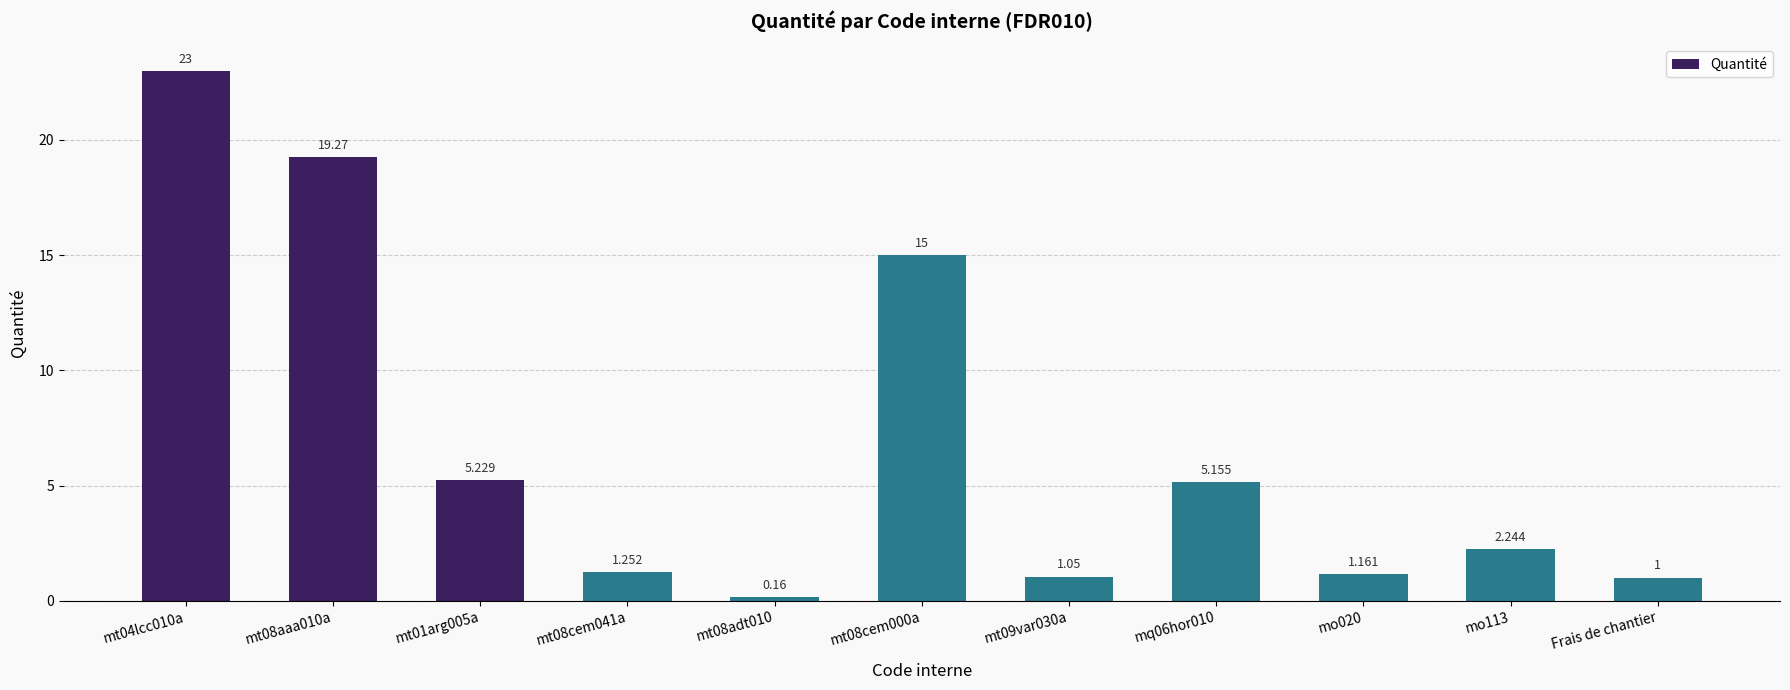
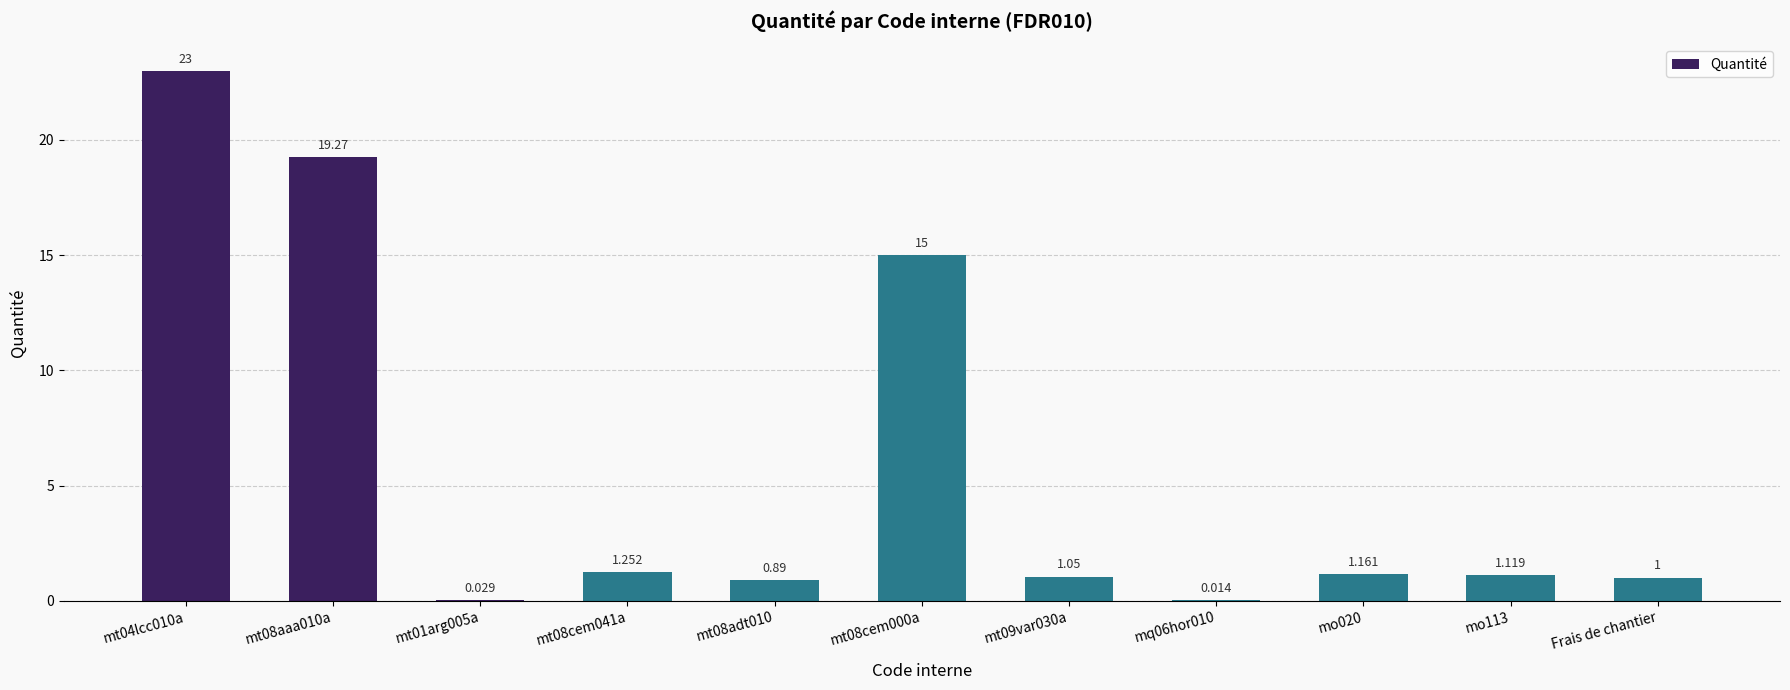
  {
    "mt04lcc010a": 23,
    "mt08aaa010a": 19.27,
-   "mt01arg005a": 5.229,
+   "mt01arg005a": 0.029,
    "mt08cem041a": 1.252,
-   "mt08adt010": 0.16,
+   "mt08adt010": 0.89,
    "mt08cem000a": 15,
    "mt09var030a": 1.05,
-   "mq06hor010": 5.155,
+   "mq06hor010": 0.014,
    "mo020": 1.161,
-   "mo113": 2.244,
+   "mo113": 1.119,
    "Frais de chantier": 1
  }
